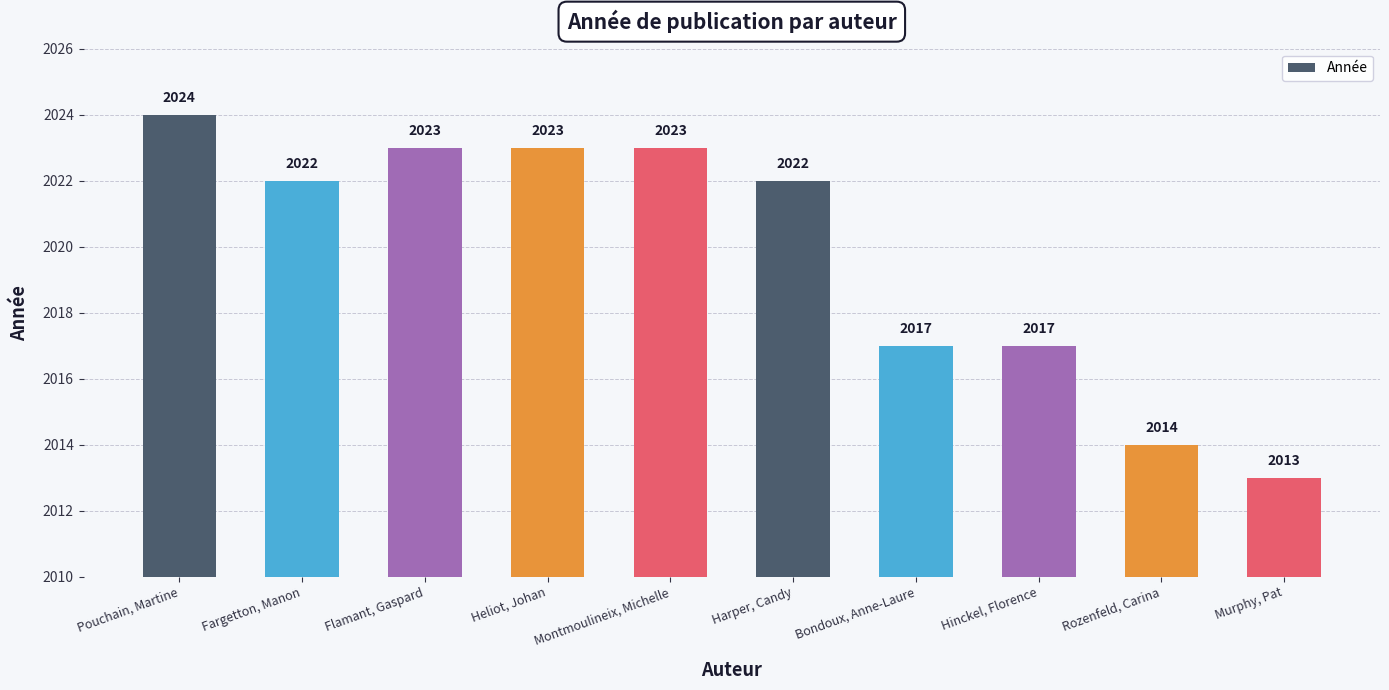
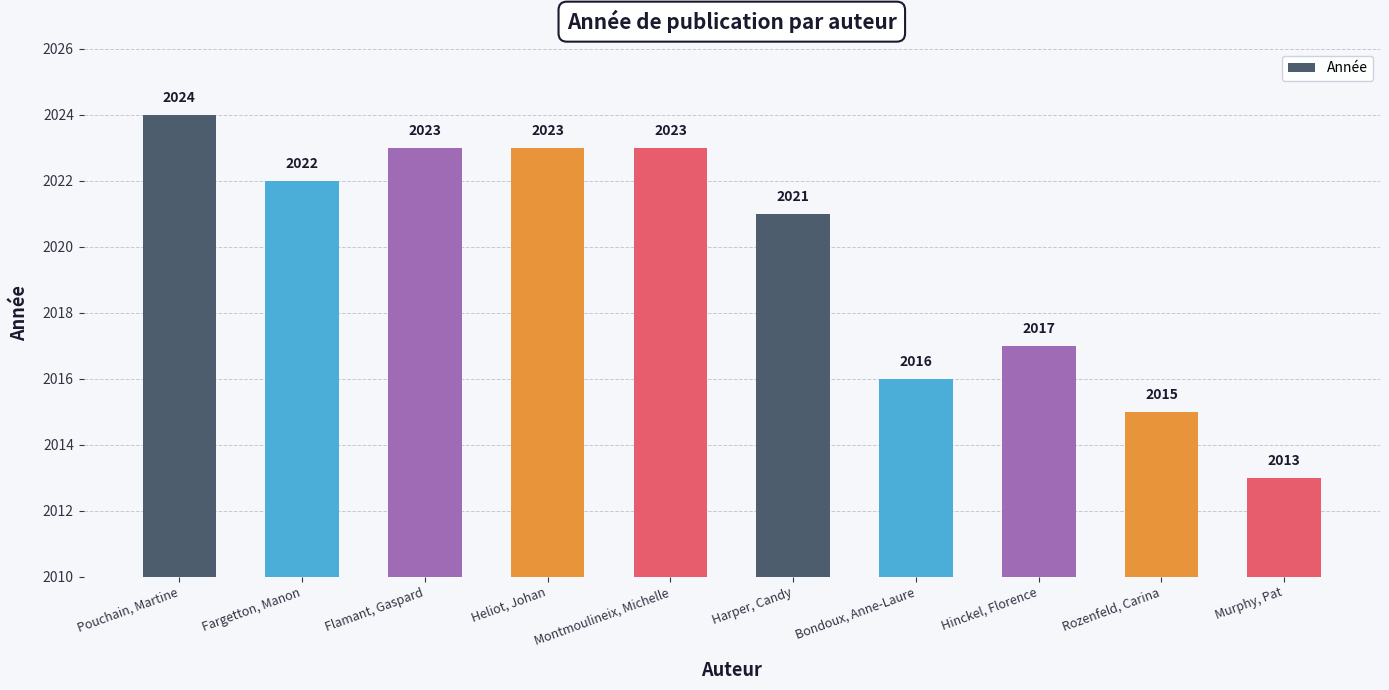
  {
    "Pouchain, Martine": 2024,
    "Fargetton, Manon": 2022,
    "Flamant, Gaspard": 2023,
    "Heliot, Johan": 2023,
    "Montmoulineix, Michelle": 2023,
-   "Harper, Candy": 2022,
-   "Bondoux, Anne-Laure": 2017,
+   "Harper, Candy": 2021,
+   "Bondoux, Anne-Laure": 2016,
    "Hinckel, Florence": 2017,
-   "Rozenfeld, Carina": 2014,
+   "Rozenfeld, Carina": 2015,
    "Murphy, Pat": 2013
  }
